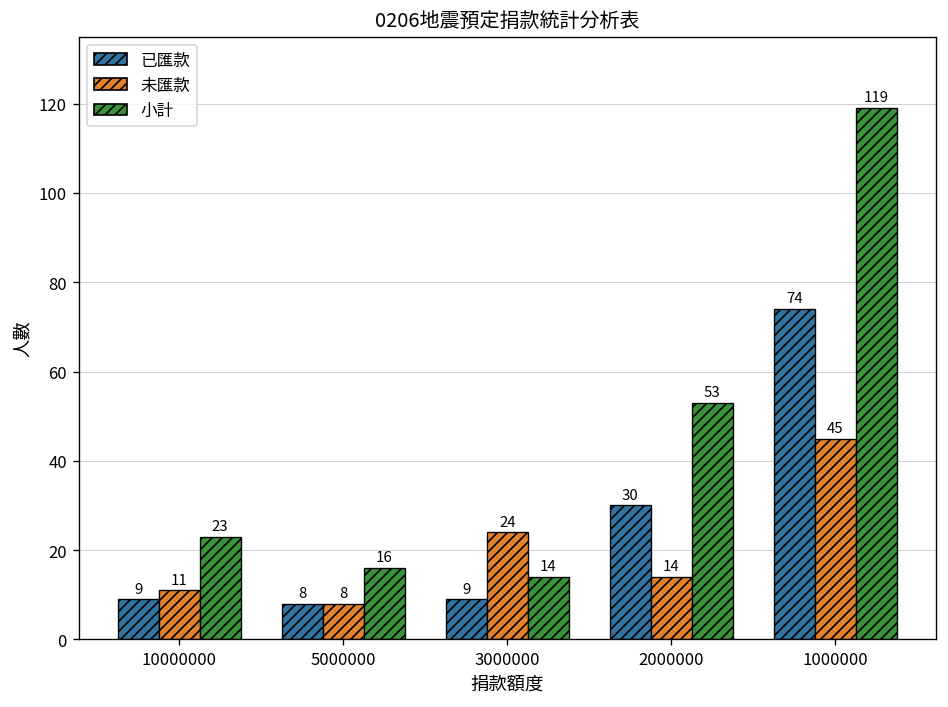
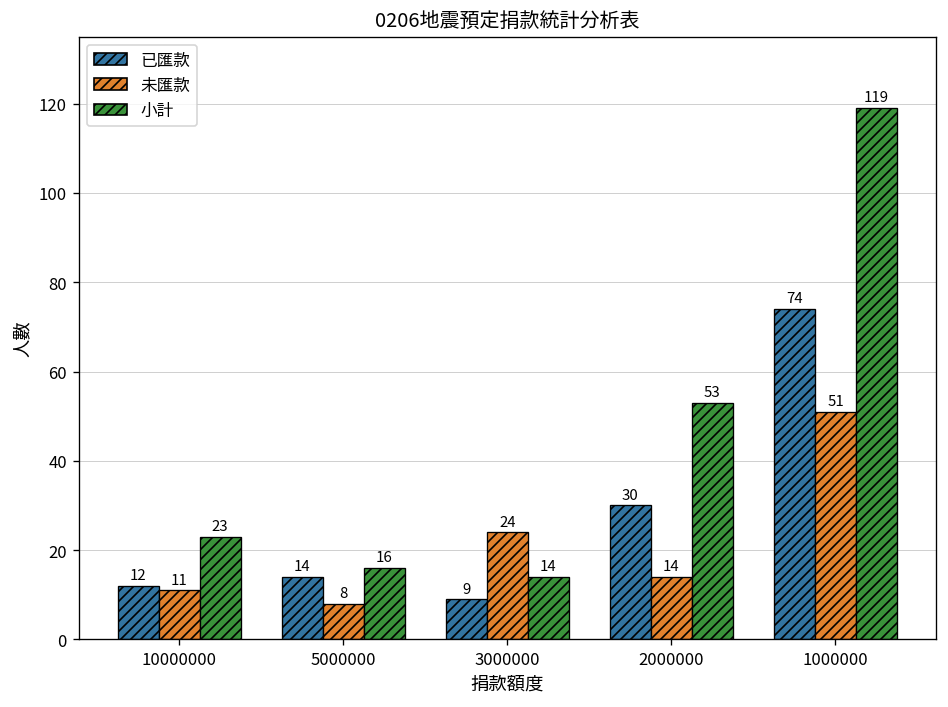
  {
    "已匯款": {
-     "10000000": 9,
-     "5000000": 8,
+     "10000000": 12,
+     "5000000": 14,
      "3000000": 9,
      "2000000": 30,
      "1000000": 74
    },
    "未匯款": {
      "10000000": 11,
      "5000000": 8,
      "3000000": 24,
      "2000000": 14,
-     "1000000": 45
+     "1000000": 51
    },
    "小計": {
      "10000000": 23,
      "5000000": 16,
      "3000000": 14,
      "2000000": 53,
      "1000000": 119
    }
  }
